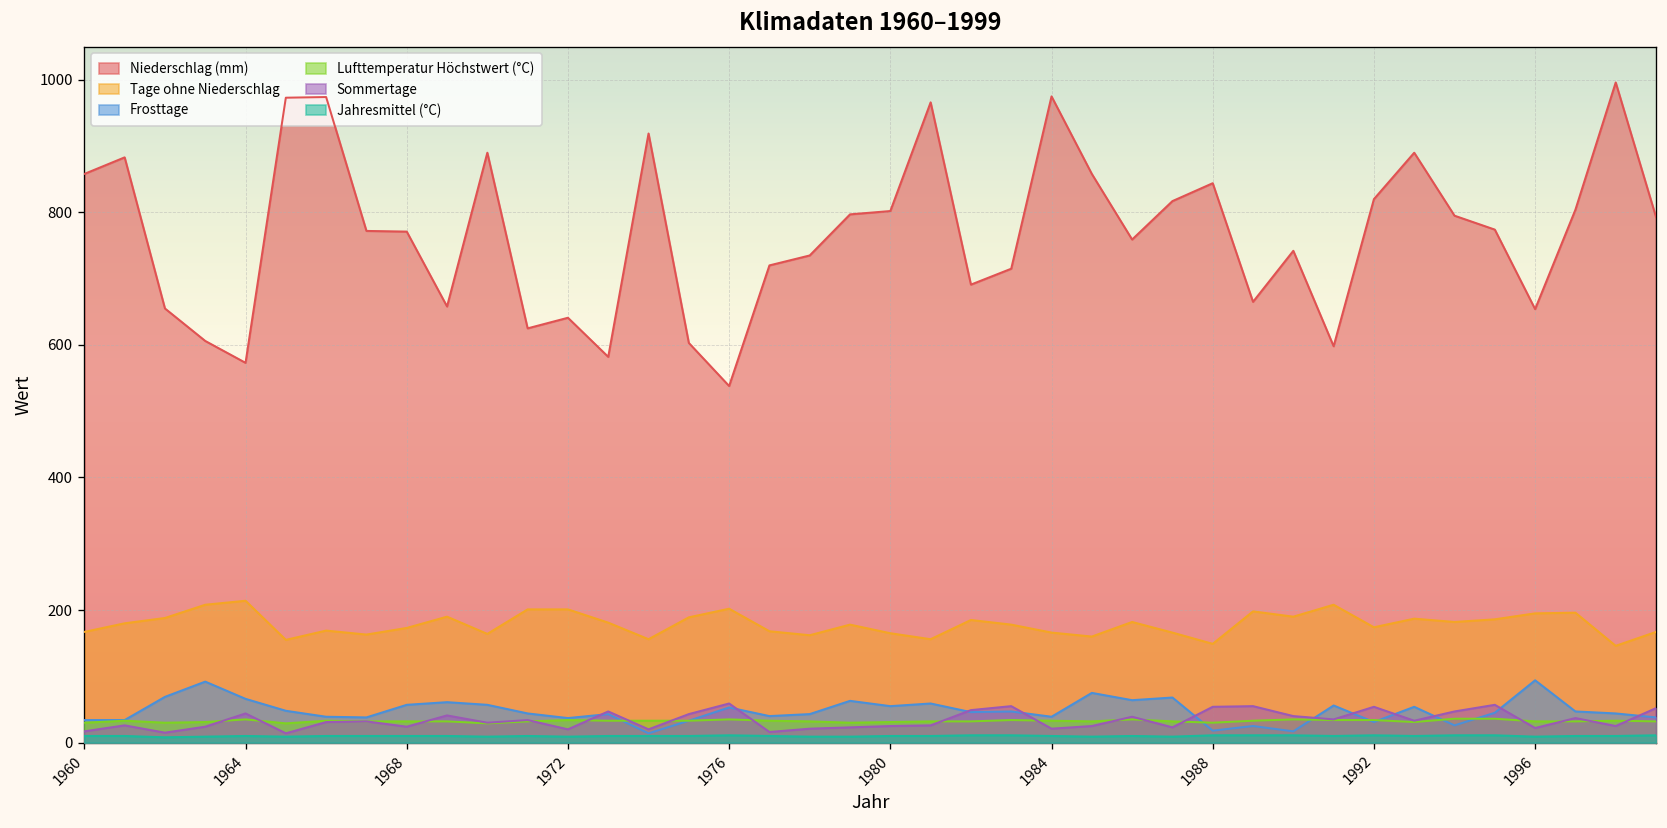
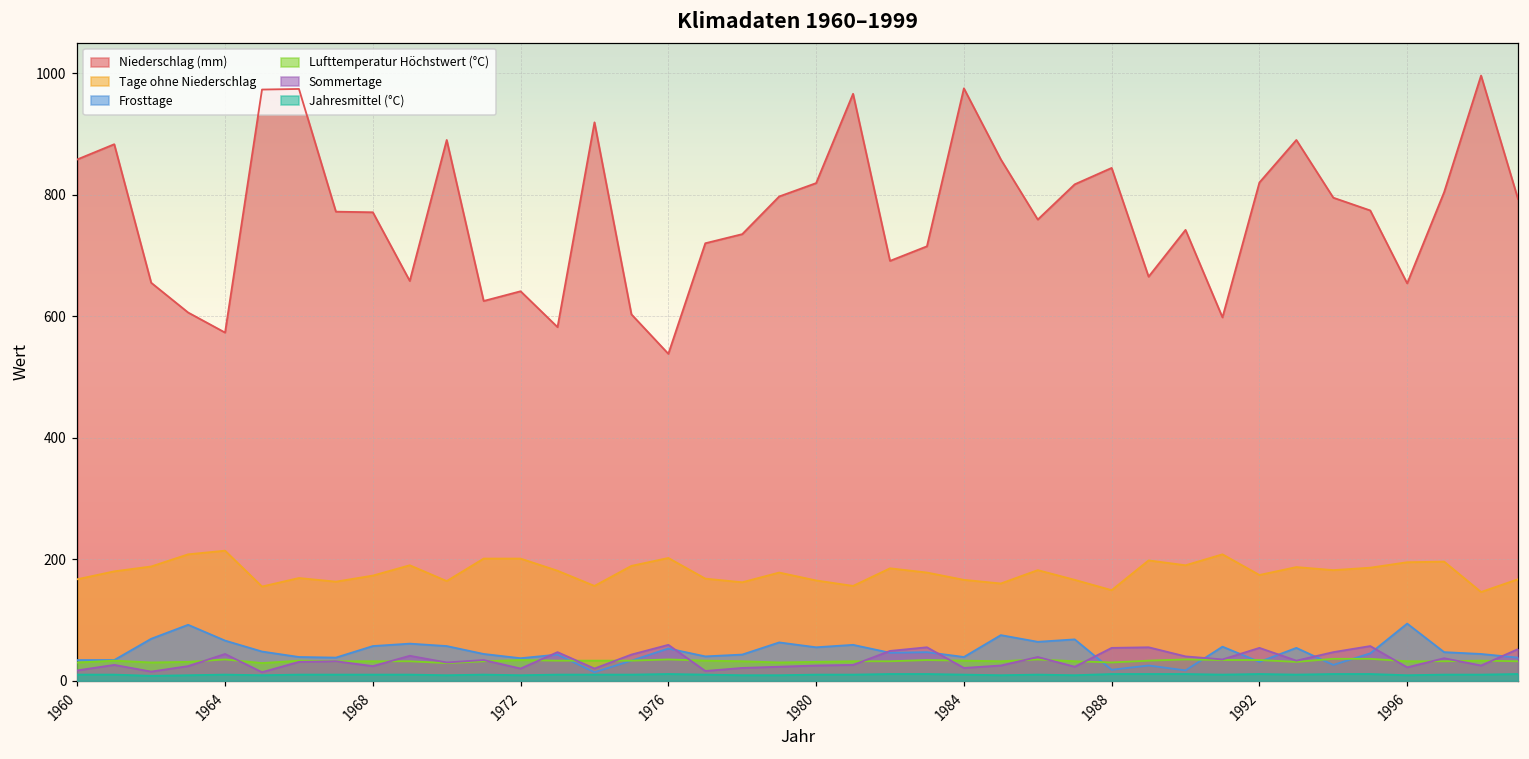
  {
    "Niederschlag (mm)": {
      "1960": 860,
      "1964": 570,
      "1968": 770,
      "1972": 640,
      "1976": 540,
-     "1980": 800,
+     "1980": 820,
      "1984": 980,
      "1988": 840,
      "1992": 820,
      "1996": 650
    },
    "Tage ohne Niederschlag": {
      "1960": 170,
      "1964": 210,
      "1968": 170,
      "1972": 200,
      "1976": 200,
      "1980": 170,
      "1984": 170,
      "1988": 150,
      "1992": 170,
      "1996": 200
    },
    "Frosttage": {
      "1964": 70,
      "1968": 60,
      "1976": 50,
      "1980": 60,
      "1984": 40,
      "1988": 20,
      "1996": 90
    },
    "Lufttemperatur Höchstwert (°C)": {
      "1964": 40,
      "1968": 30,
      "1976": 40,
      "1980": 30,
      "1984": 30,
      "1988": 30,
      "1996": 30
    },
    "Sommertage": {
      "1960": 20,
      "1964": 40,
      "1968": 20,
      "1972": 20,
      "1976": 60,
      "1980": 30,
      "1984": 20,
      "1988": 50,
      "1992": 50,
      "1996": 20
    },
    "Jahresmittel (°C)": {
      "1960": 10,
      "1964": 10,
      "1968": 10,
      "1972": 10,
      "1976": 10,
      "1980": 10,
      "1984": 10,
      "1988": 10,
      "1992": 10,
      "1996": 10
    }
  }
